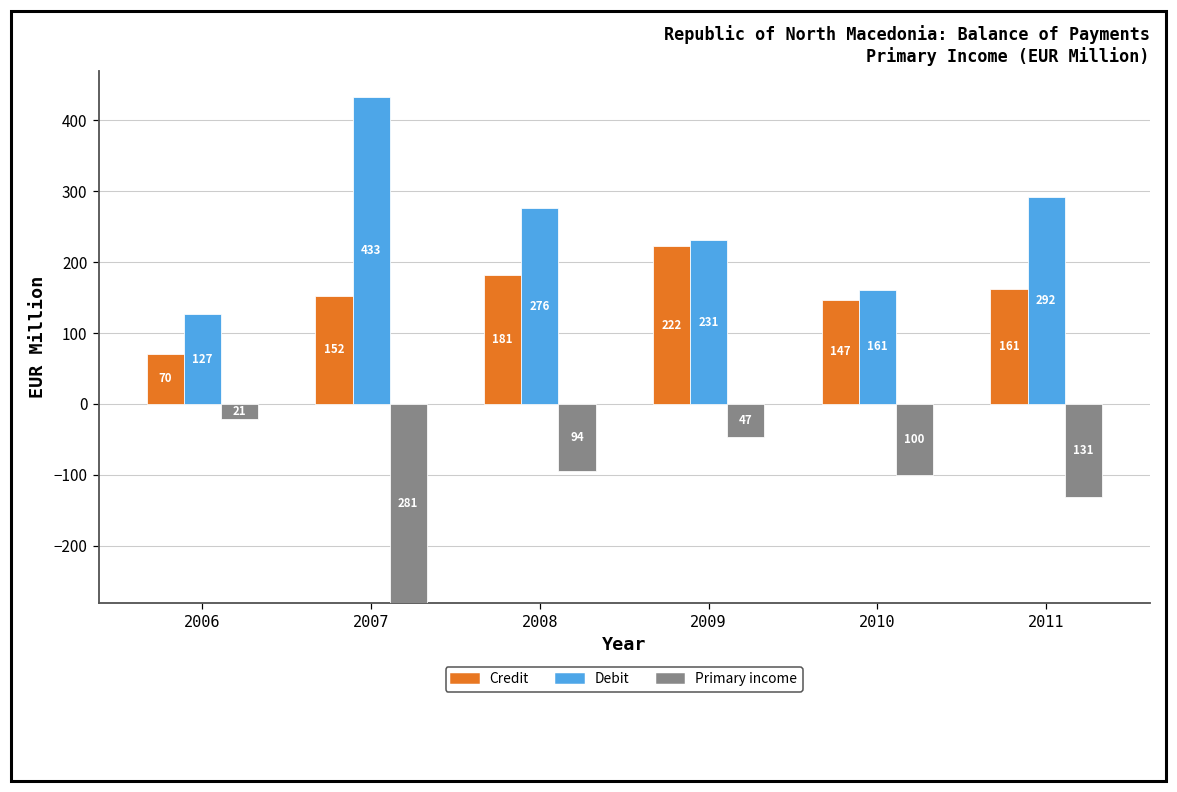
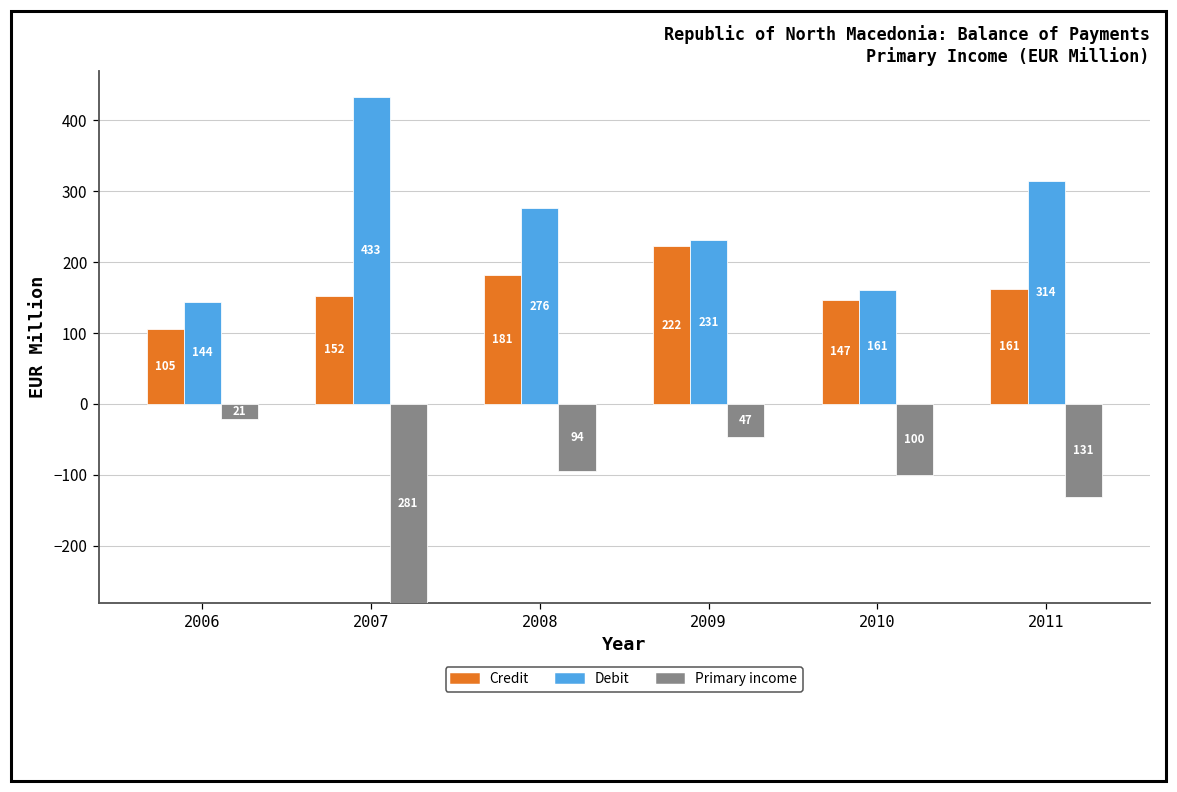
  {
    "Credit": {
-     "2006": 70,
+     "2006": 105,
      "2007": 152,
      "2008": 181,
      "2009": 222,
      "2010": 147,
      "2011": 161
    },
    "Debit": {
-     "2006": 127,
+     "2006": 144,
      "2007": 433,
      "2008": 276,
      "2009": 231,
      "2010": 161,
-     "2011": 292
+     "2011": 314
    },
    "Primary income": {
      "2006": 21,
      "2007": 281,
      "2008": 94,
      "2009": 47,
      "2010": 100,
      "2011": 131
    }
  }
